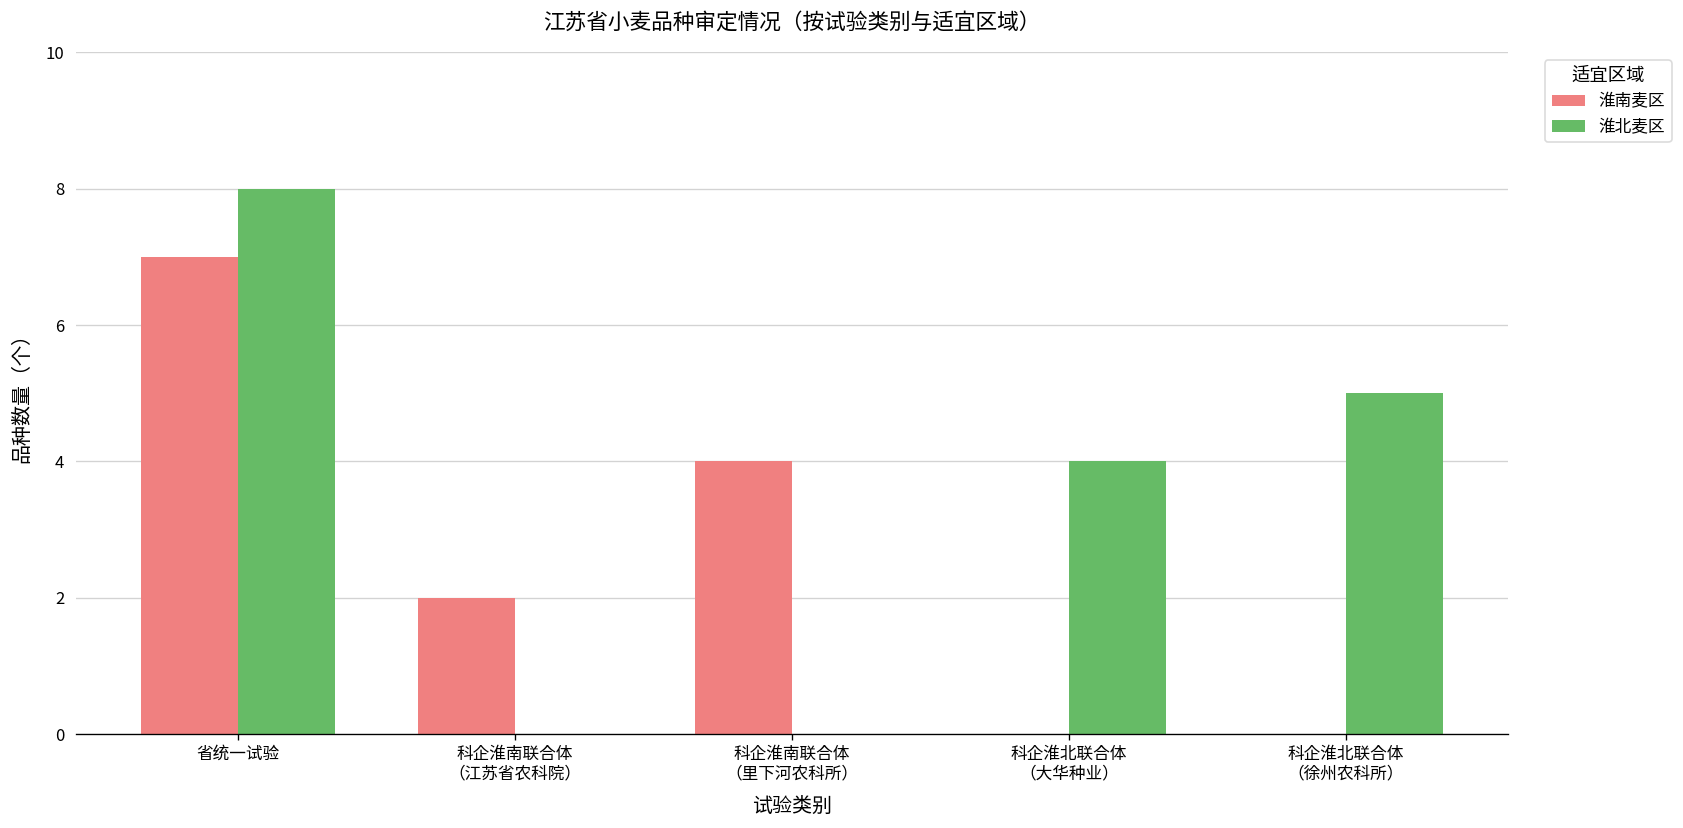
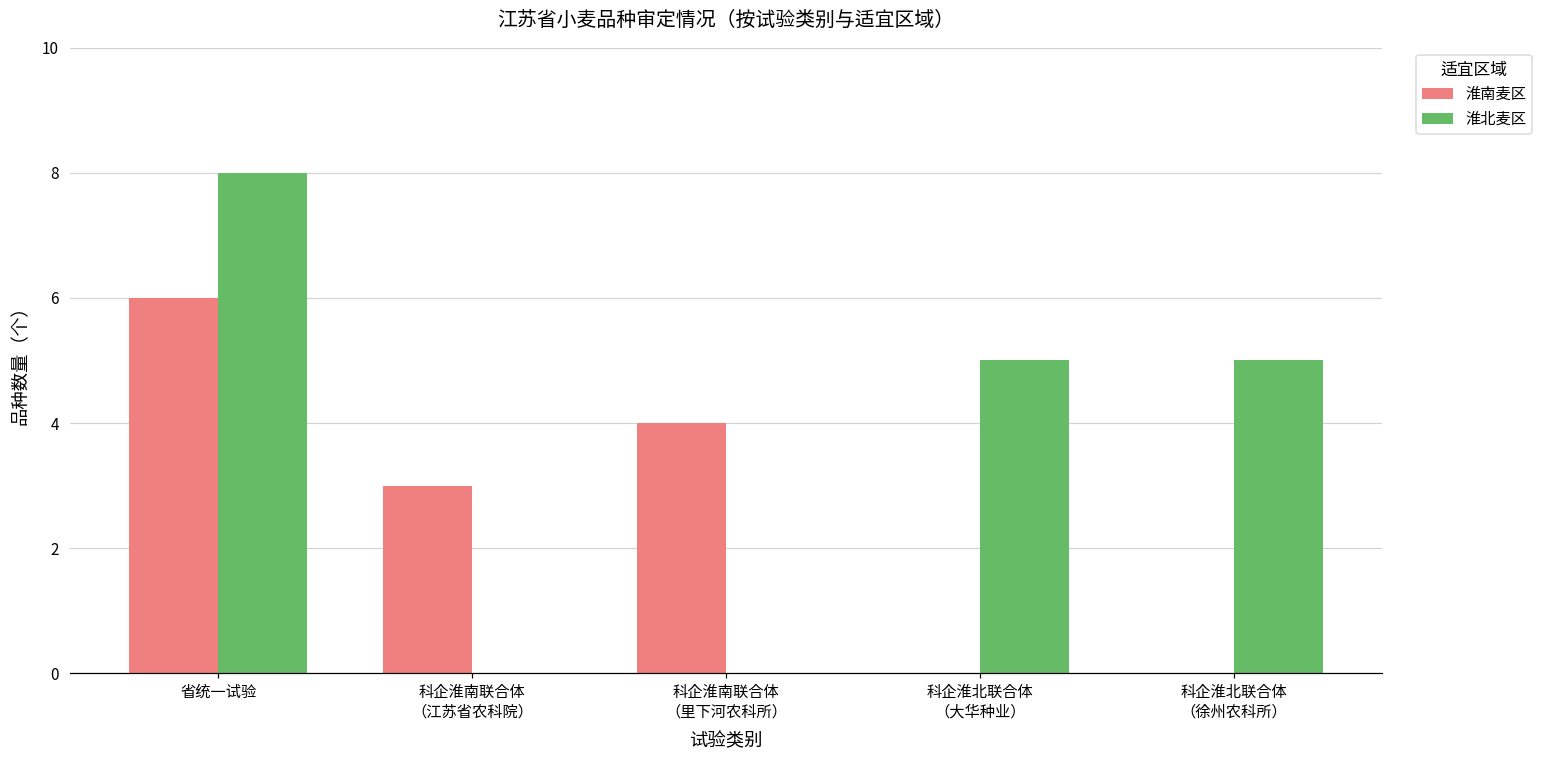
  {
    "淮南麦区": {
-     "省统一试验": 7,
-     "科企淮南联合体 （江苏省农科院）": 2,
+     "省统一试验": 6,
+     "科企淮南联合体 （江苏省农科院）": 3,
      "科企淮南联合体 （里下河农科所）": 4,
      "科企淮北联合体 （大华种业）": 0,
      "科企淮北联合体 （徐州农科所）": 0
    },
    "淮北麦区": {
      "省统一试验": 8,
      "科企淮南联合体 （江苏省农科院）": 0,
      "科企淮南联合体 （里下河农科所）": 0,
-     "科企淮北联合体 （大华种业）": 4,
+     "科企淮北联合体 （大华种业）": 5,
      "科企淮北联合体 （徐州农科所）": 5
    }
  }
